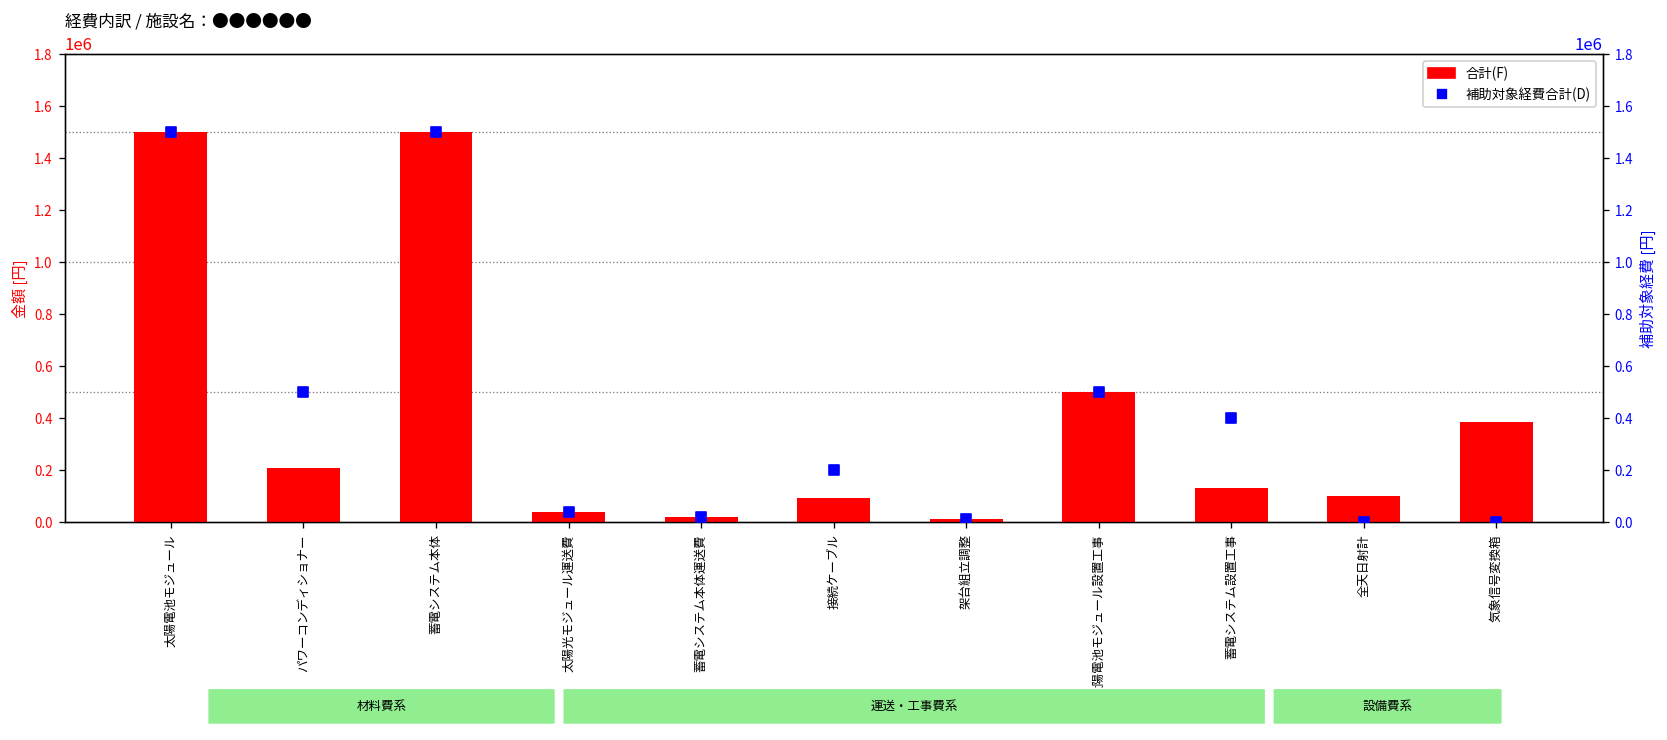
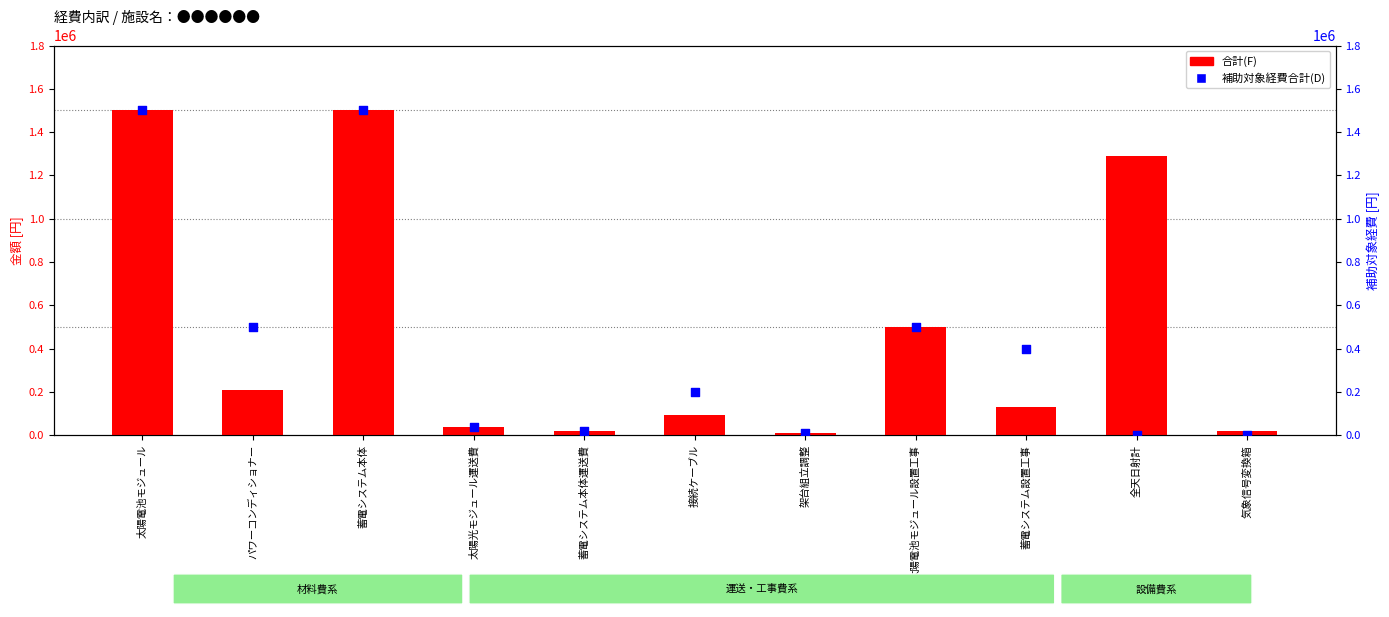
  {
    "合計(F)": {
      "太陽電池モジュール": 1500000,
      "パワーコンディショナー": 210000,
      "蓄電システム本体": 1500000,
      "太陽光モジュール運送費": 40000,
      "蓄電システム本体運送費": 20000,
      "接続ケーブル": 90000,
      "太陽電池モジュール設置工事": 500000,
      "蓄電システム設置工事": 130000,
-     "全天日射計": 100000,
-     "気象信号変換箱": 380000
+     "全天日射計": 1290000,
+     "気象信号変換箱": 20000
    }
  }
